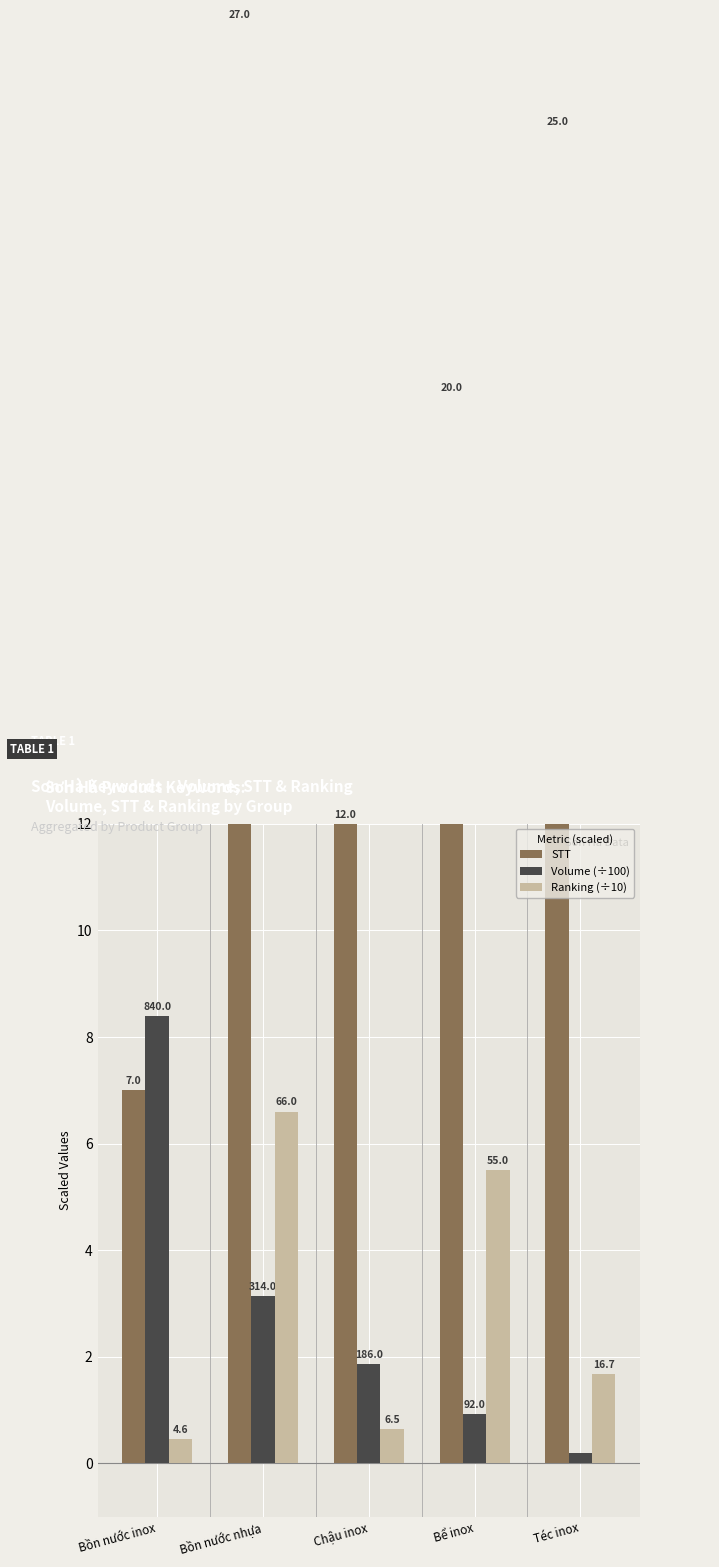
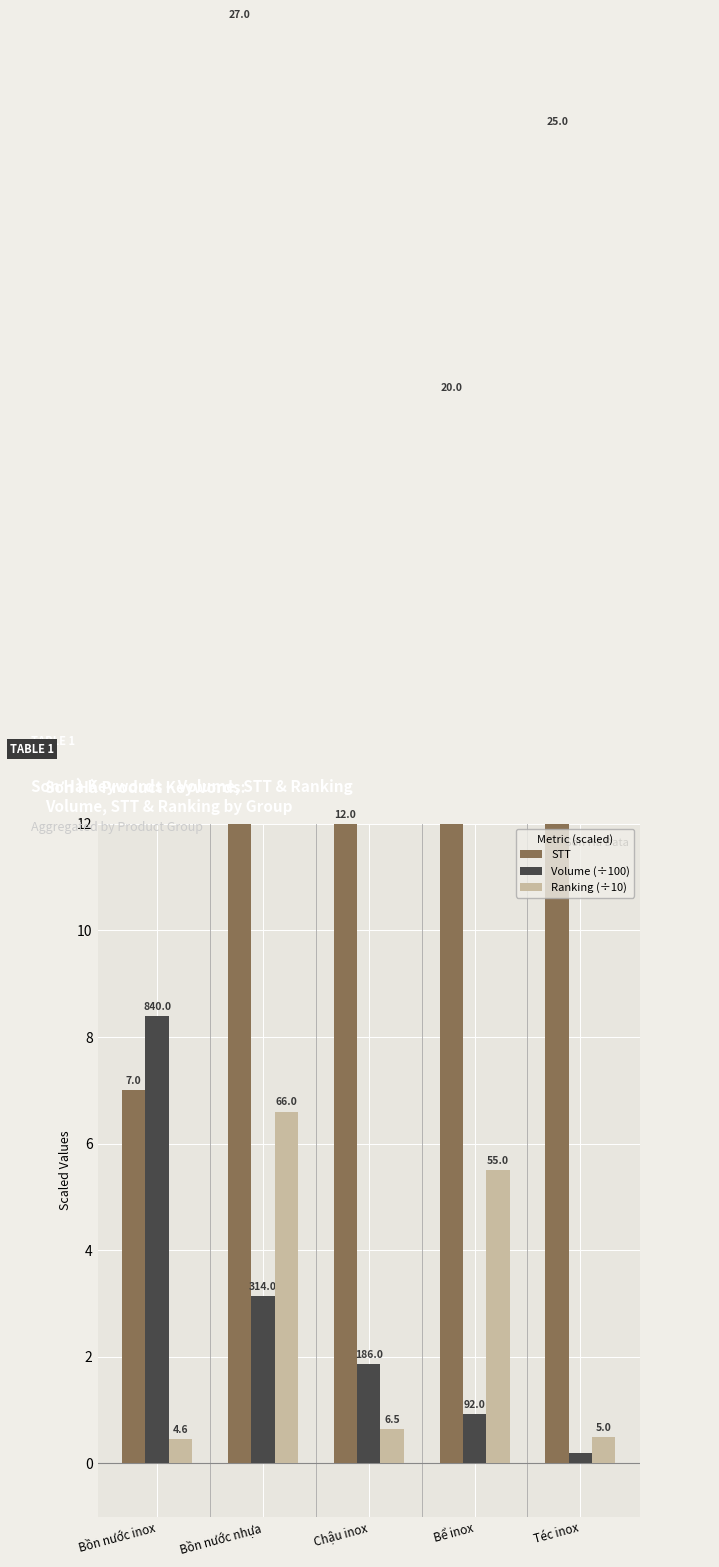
  {
    "STT": {
      "Bồn nước inox": 7.0,
      "Chậu inox": 12.0
    },
    "Volume (÷100)": {
      "Téc inox": 0.2
    },
    "Ranking (÷10)": {
-     "Téc inox": 16.7
+     "Téc inox": 5.0
    }
  }
